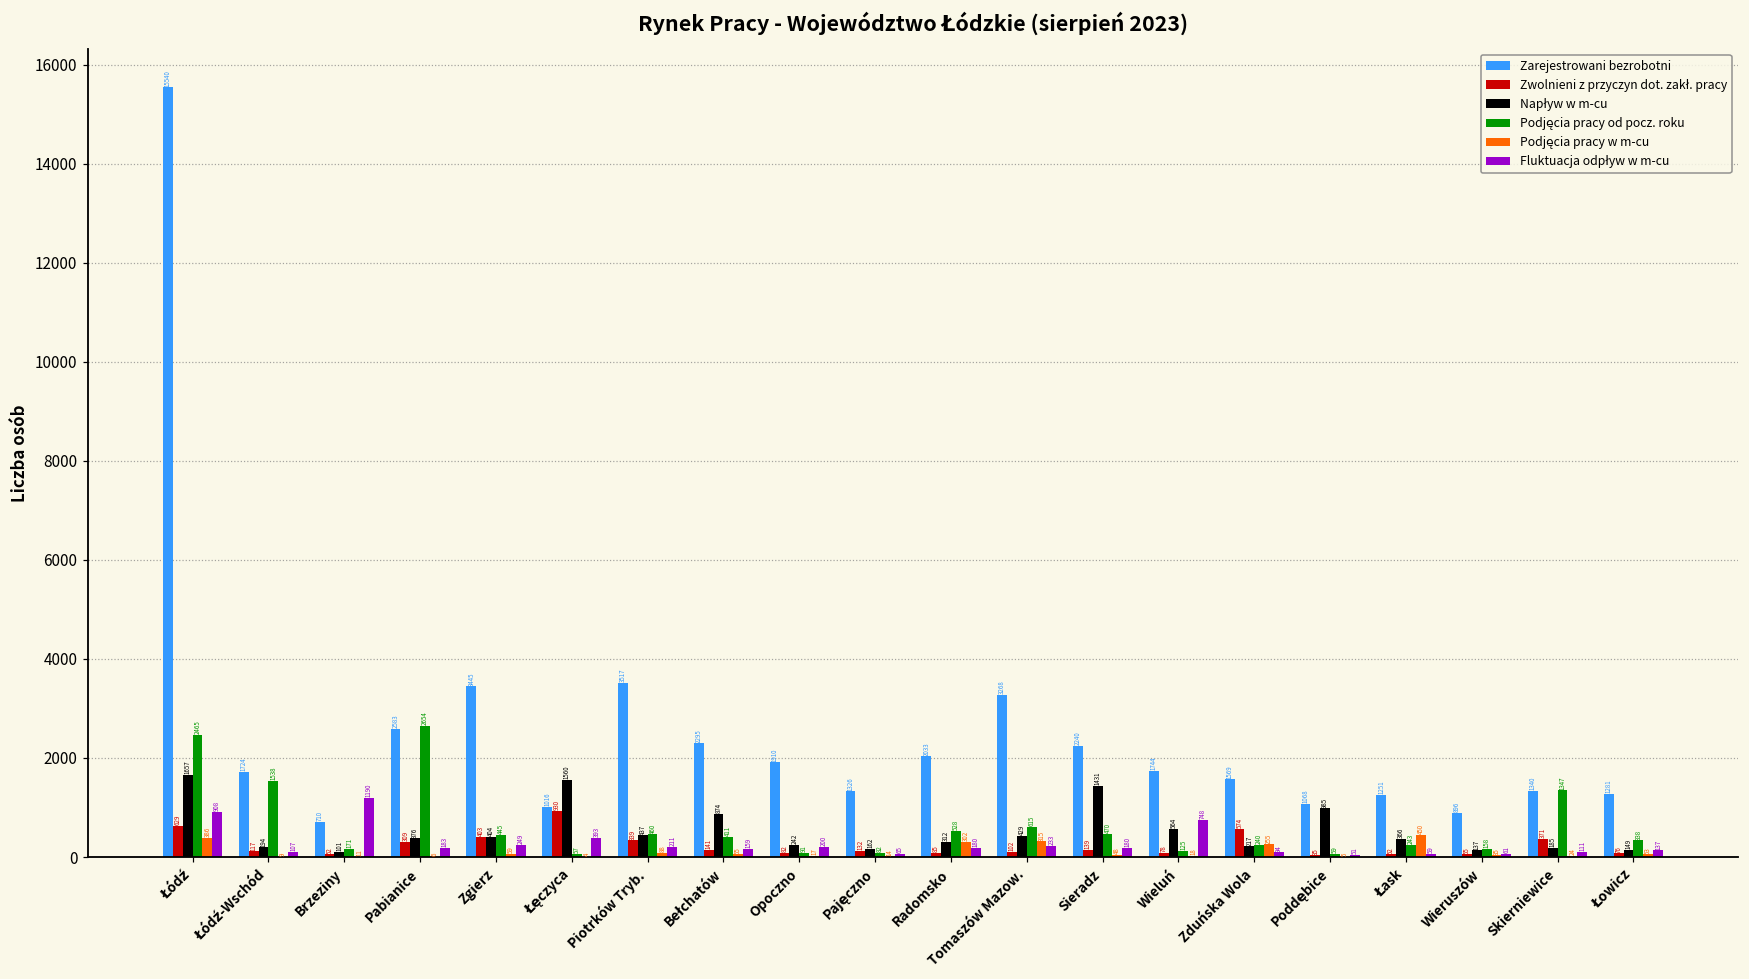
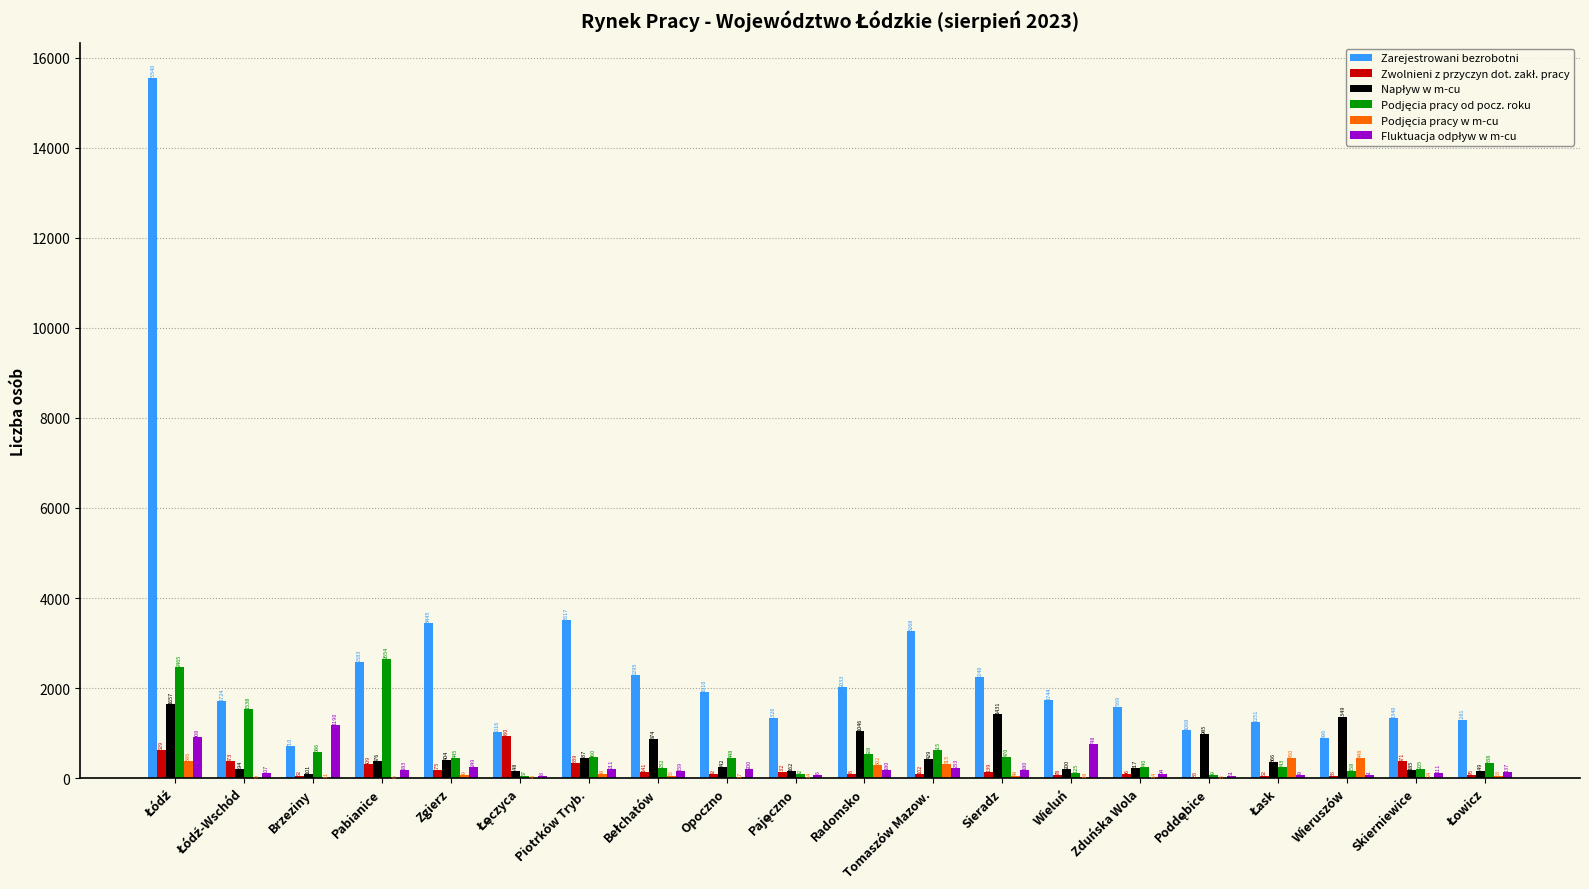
  {
    "Zarejestrowani bezrobotni": {
      "Łódź": 15540,
      "Łódź-Wschód": 1724,
      "Brzeziny": 710,
      "Pabianice": 2583,
      "Zgierz": 3445,
      "Łęczyca": 1016,
      "Piotrków Tryb.": 3517,
      "Bełchatów": 2295,
      "Opoczno": 1910,
      "Pajęczno": 1326,
      "Radomsko": 2033,
      "Tomaszów Mazow.": 3268,
      "Sieradz": 2240,
      "Wieluń": 1744,
      "Zduńska Wola": 1569,
      "Poddębice": 1068,
      "Łask": 1251,
      "Wieruszów": 896,
      "Skierniewice": 1340,
      "Łowicz": 1281
    },
    "Zwolnieni z przyczyn dot. zakł. pracy": {
      "Łódź": 629,
-     "Łódź-Wschód": 117,
+     "Łódź-Wschód": 373,
      "Brzeziny": 52,
      "Pabianice": 309,
-     "Zgierz": 403,
+     "Zgierz": 175,
      "Łęczyca": 930,
      "Piotrków Tryb.": 339,
      "Bełchatów": 141,
      "Opoczno": 82,
      "Pajęczno": 132,
      "Radomsko": 85,
      "Tomaszów Mazow.": 102,
      "Sieradz": 139,
      "Wieluń": 78,
-     "Zduńska Wola": 574,
+     "Zduńska Wola": 86,
      "Poddębice": 35,
      "Łask": 52,
      "Wieruszów": 55,
      "Skierniewice": 371,
      "Łowicz": 76
    },
    "Napływ w m-cu": {
      "Łódź": 1657,
      "Łódź-Wschód": 194,
      "Brzeziny": 101,
      "Pabianice": 376,
      "Zgierz": 404,
-     "Łęczyca": 1560,
+     "Łęczyca": 148,
      "Piotrków Tryb.": 437,
      "Bełchatów": 874,
      "Opoczno": 242,
      "Pajęczno": 162,
-     "Radomsko": 312,
+     "Radomsko": 1046,
      "Tomaszów Mazow.": 429,
      "Sieradz": 1431,
-     "Wieluń": 564,
+     "Wieluń": 200,
      "Zduńska Wola": 217,
      "Poddębice": 985,
      "Łask": 366,
-     "Wieruszów": 137,
+     "Wieruszów": 1349,
      "Skierniewice": 185,
      "Łowicz": 149
    },
    "Podjęcia pracy od pocz. roku": {
      "Łódź": 2465,
      "Łódź-Wschód": 1538,
-     "Brzeziny": 171,
+     "Brzeziny": 586,
      "Pabianice": 2654,
      "Zgierz": 445,
      "Łęczyca": 57,
      "Piotrków Tryb.": 460,
-     "Bełchatów": 411,
-     "Opoczno": 91,
+     "Bełchatów": 232,
+     "Opoczno": 448,
      "Pajęczno": 82,
      "Radomsko": 528,
      "Tomaszów Mazow.": 615,
      "Sieradz": 470,
      "Wieluń": 125,
      "Zduńska Wola": 240,
      "Poddębice": 59,
      "Łask": 243,
      "Wieruszów": 158,
-     "Skierniewice": 1347,
+     "Skierniewice": 205,
      "Łowicz": 338
    },
    "Podjęcia pracy w m-cu": {
      "Łódź": 386,
      "Łódź-Wschód": 9,
      "Brzeziny": 11,
      "Pabianice": 6,
      "Zgierz": 59,
      "Łęczyca": 4,
      "Piotrków Tryb.": 88,
      "Bełchatów": 55,
      "Opoczno": 17,
      "Pajęczno": 14,
      "Radomsko": 302,
      "Tomaszów Mazow.": 315,
      "Sieradz": 48,
      "Wieluń": 18,
-     "Zduńska Wola": 255,
+     "Zduńska Wola": 14,
      "Poddębice": 5,
      "Łask": 450,
-     "Wieruszów": 35,
+     "Wieruszów": 448,
      "Skierniewice": 24,
      "Łowicz": 53
    },
    "Fluktuacja odpływ w m-cu": {
      "Łódź": 908,
      "Łódź-Wschód": 107,
      "Brzeziny": 1190,
      "Pabianice": 183,
      "Zgierz": 249,
-     "Łęczyca": 393,
+     "Łęczyca": 43,
      "Piotrków Tryb.": 211,
      "Bełchatów": 159,
      "Opoczno": 200,
      "Pajęczno": 65,
      "Radomsko": 180,
      "Tomaszów Mazow.": 233,
      "Sieradz": 180,
      "Wieluń": 748,
      "Zduńska Wola": 94,
      "Poddębice": 51,
      "Łask": 59,
      "Wieruszów": 61,
      "Skierniewice": 111,
      "Łowicz": 137
    }
  }
